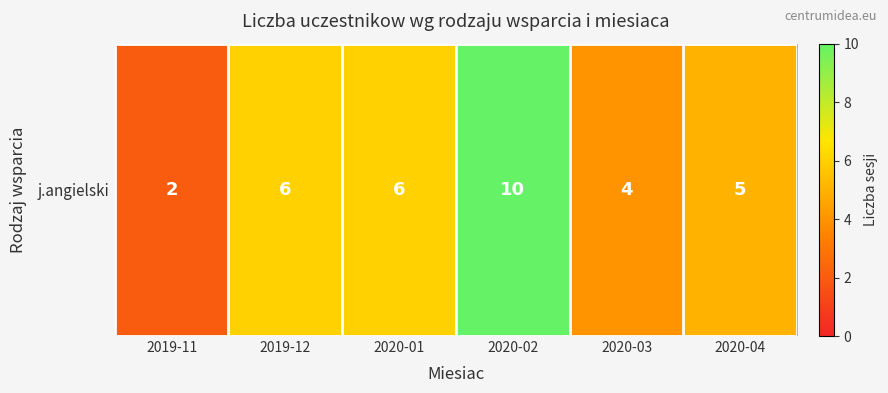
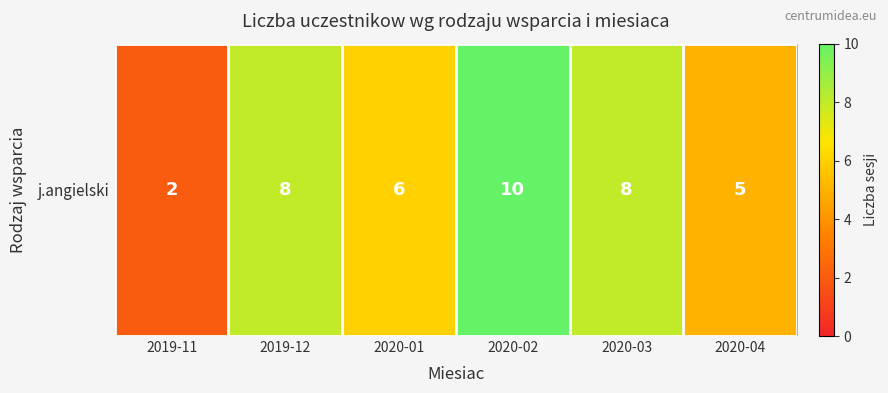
  {
    "j.angielski": {
      "2019-11": 2,
-     "2019-12": 6,
+     "2019-12": 8,
      "2020-01": 6,
      "2020-02": 10,
-     "2020-03": 4,
+     "2020-03": 8,
      "2020-04": 5
    }
  }
